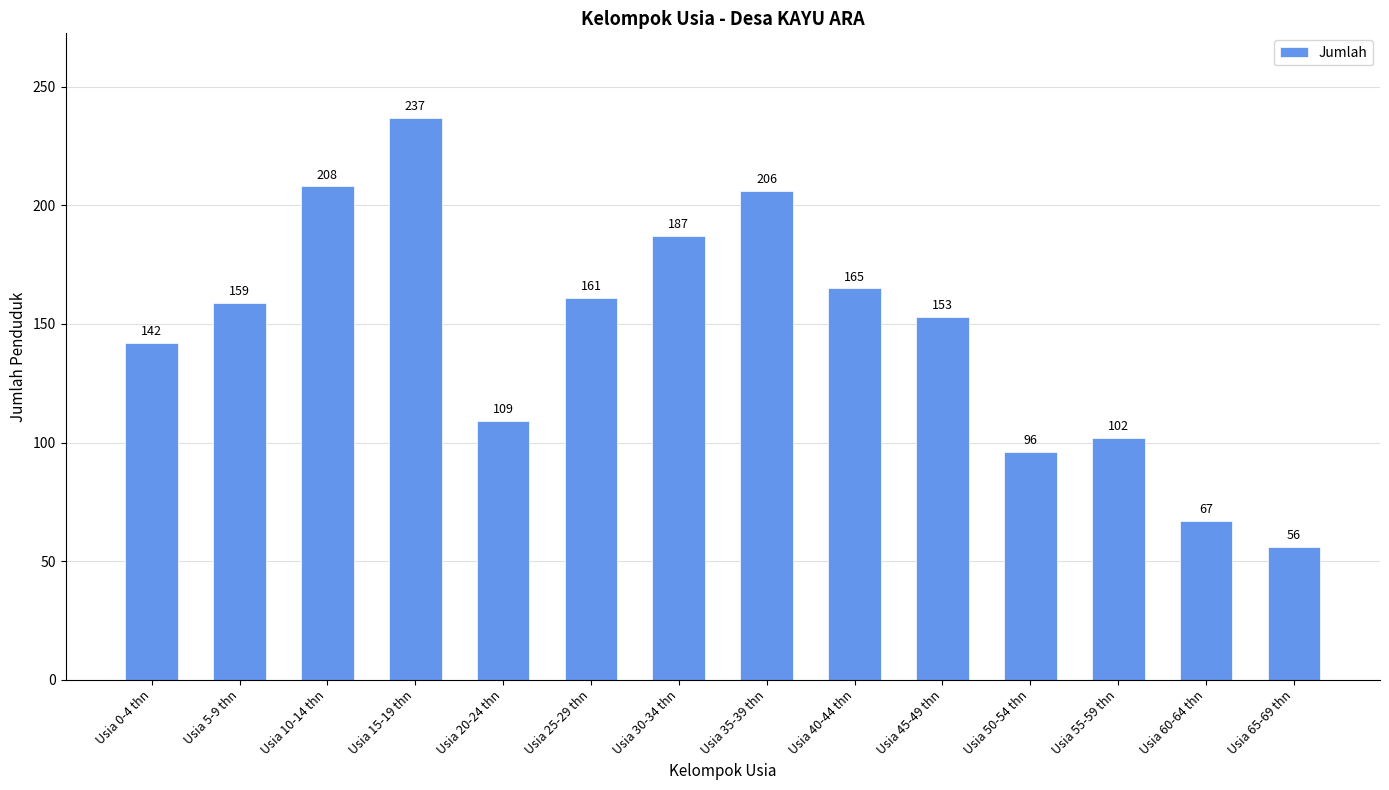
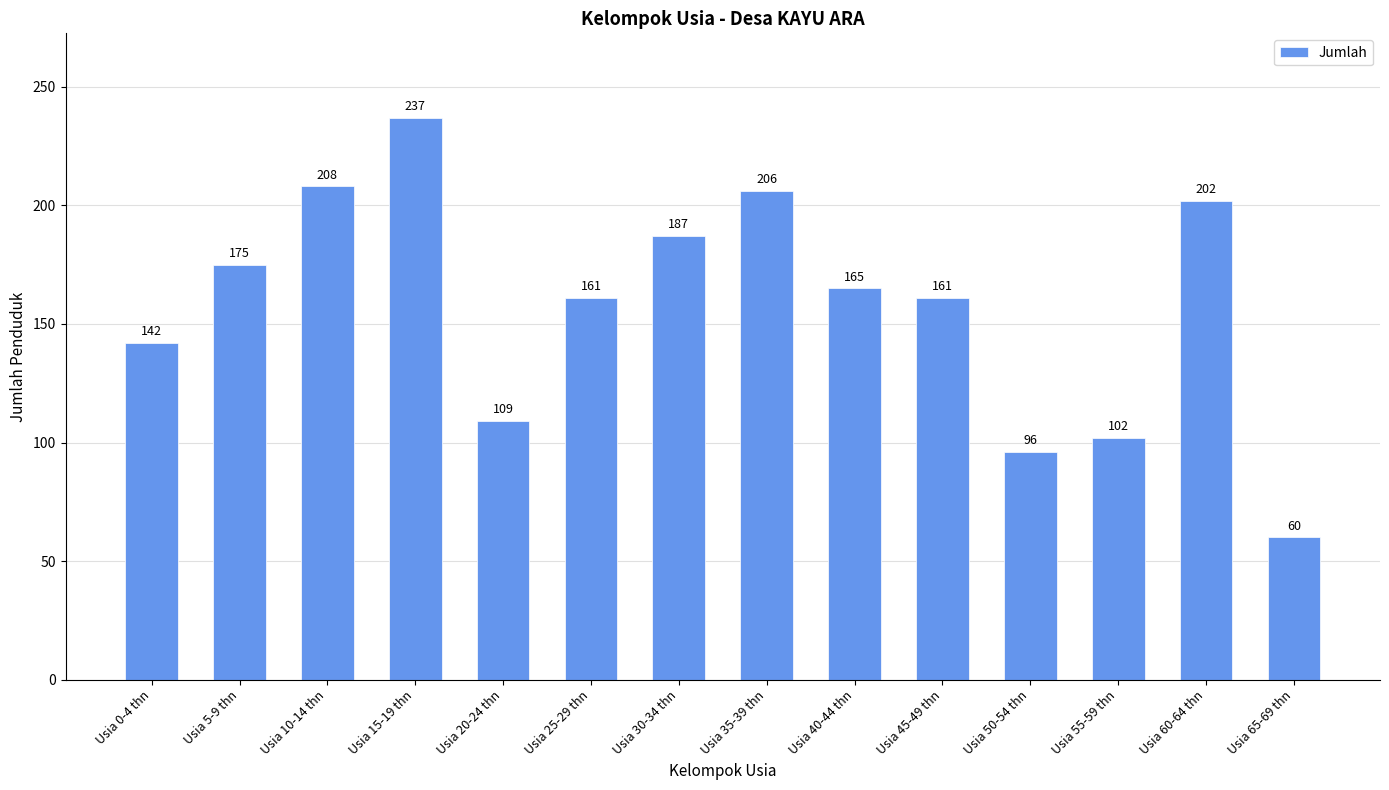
  {
    "Usia 0-4 thn": 142,
-   "Usia 5-9 thn": 159,
+   "Usia 5-9 thn": 175,
    "Usia 10-14 thn": 208,
    "Usia 15-19 thn": 237,
    "Usia 20-24 thn": 109,
    "Usia 25-29 thn": 161,
    "Usia 30-34 thn": 187,
    "Usia 35-39 thn": 206,
    "Usia 40-44 thn": 165,
-   "Usia 45-49 thn": 153,
+   "Usia 45-49 thn": 161,
    "Usia 50-54 thn": 96,
    "Usia 55-59 thn": 102,
-   "Usia 60-64 thn": 67,
-   "Usia 65-69 thn": 56
+   "Usia 60-64 thn": 202,
+   "Usia 65-69 thn": 60
  }
